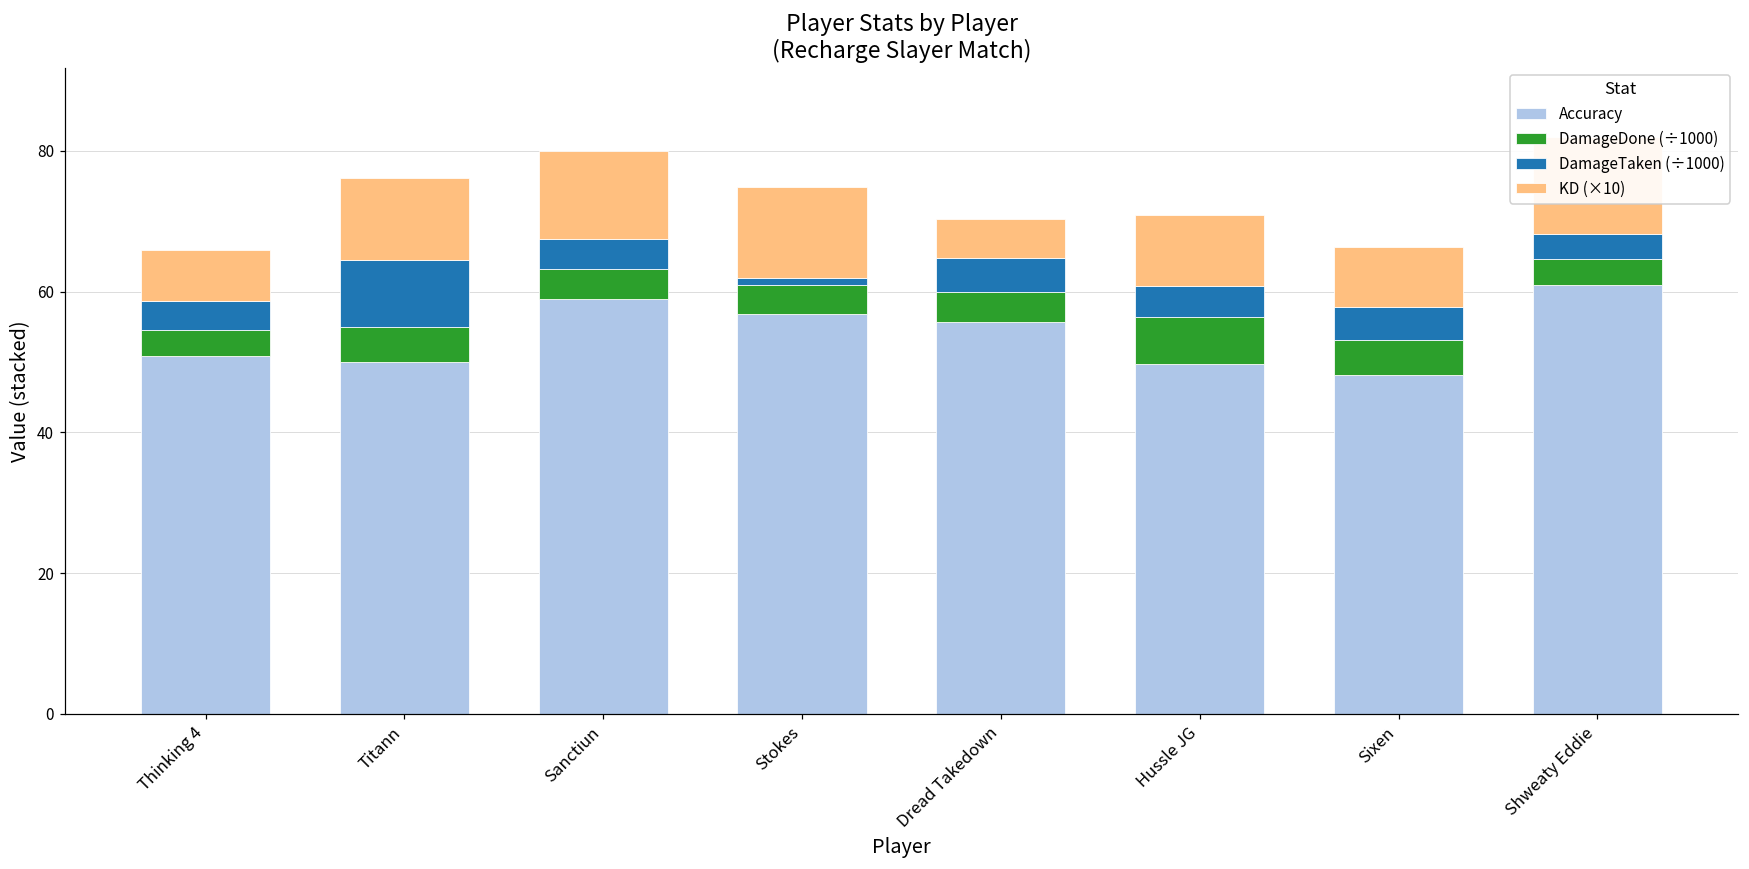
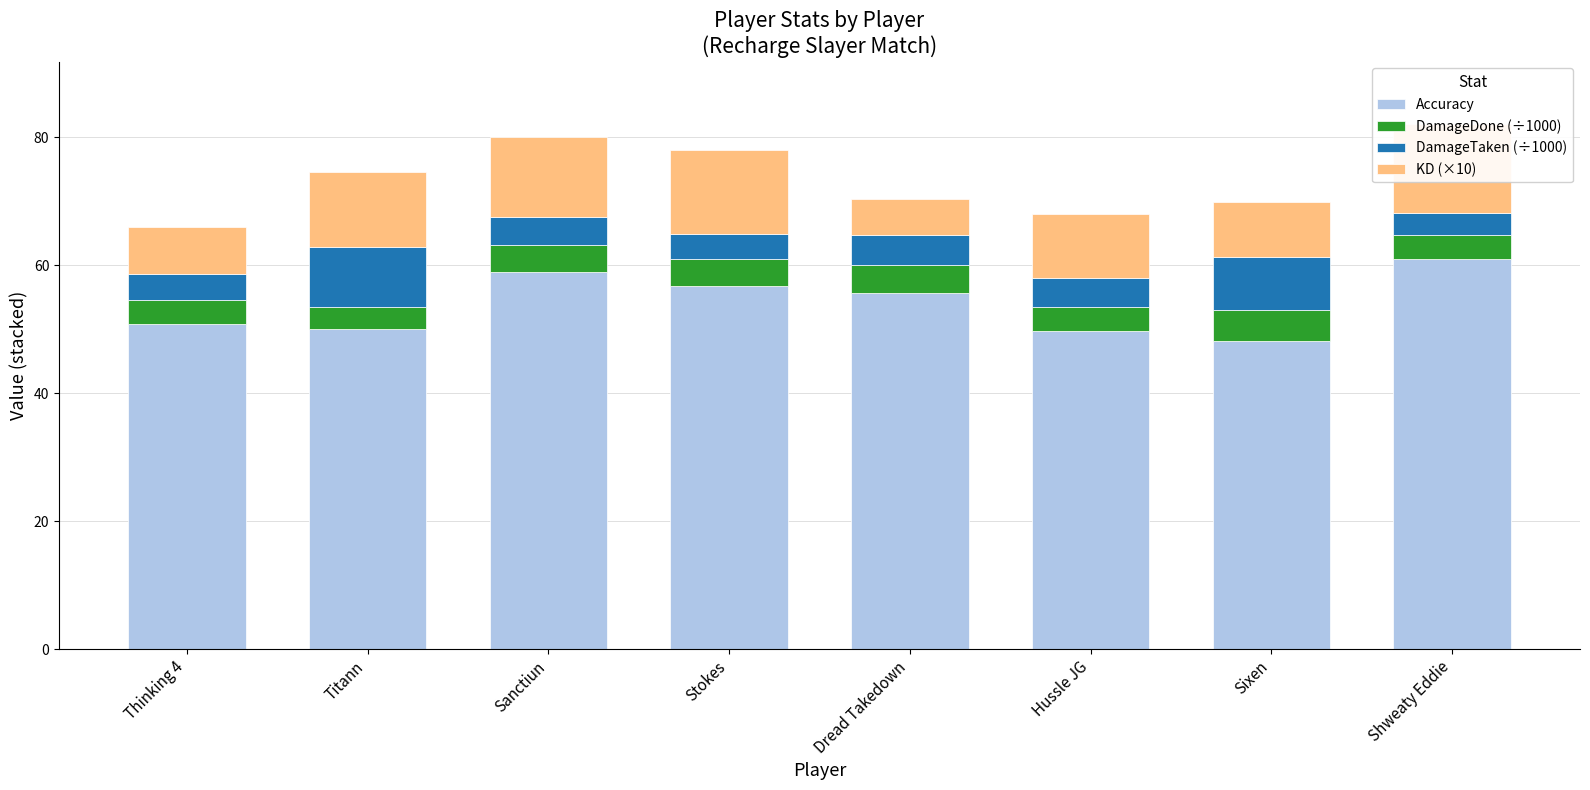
  {
    "Accuracy": {
      "Thinking 4": 51,
      "Titann": 50,
      "Sanctiun": 59,
      "Stokes": 57,
      "Dread Takedown": 56,
      "Hussle JG": 50,
      "Sixen": 48,
      "Shweaty Eddie": 61
    },
    "DamageDone (÷1000)": {
      "Thinking 4": 4,
-     "Titann": 5,
+     "Titann": 3,
      "Sanctiun": 4,
      "Stokes": 4,
      "Dread Takedown": 4,
-     "Hussle JG": 7,
+     "Hussle JG": 4,
      "Sixen": 5,
      "Shweaty Eddie": 4
    },
    "DamageTaken (÷1000)": {
      "Thinking 4": 4,
      "Titann": 9,
      "Sanctiun": 4,
-     "Stokes": 1,
+     "Stokes": 4,
      "Dread Takedown": 5,
      "Hussle JG": 5,
-     "Sixen": 5,
+     "Sixen": 8,
      "Shweaty Eddie": 3
    },
    "KD (×10)": {
      "Thinking 4": 7,
      "Titann": 12,
      "Sanctiun": 12,
      "Stokes": 13,
      "Dread Takedown": 6,
      "Hussle JG": 10,
      "Sixen": 9
    }
  }
